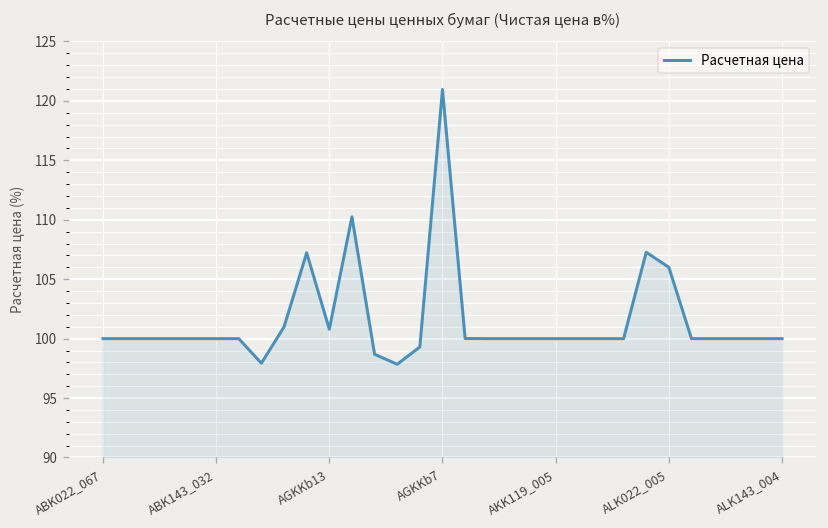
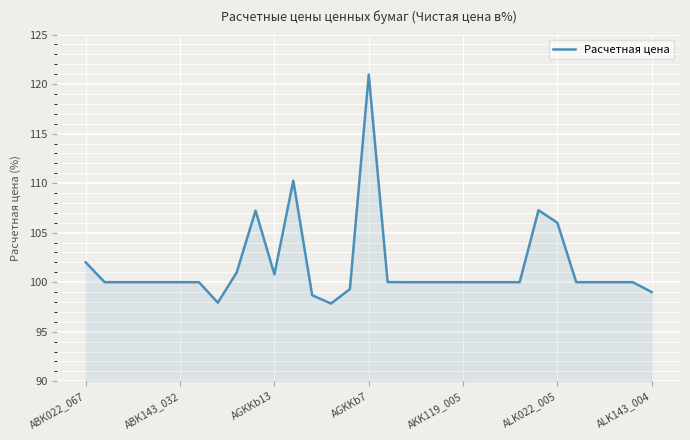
  {
-   "ABK022_067": 100,
+   "ABK022_067": 102,
    "ABK143_032": 100,
    "AGKKb13": 101,
    "AGKKb7": 121,
    "AKK119_005": 100,
    "ALK022_005": 106,
-   "ALK143_004": 100
+   "ALK143_004": 99
  }
